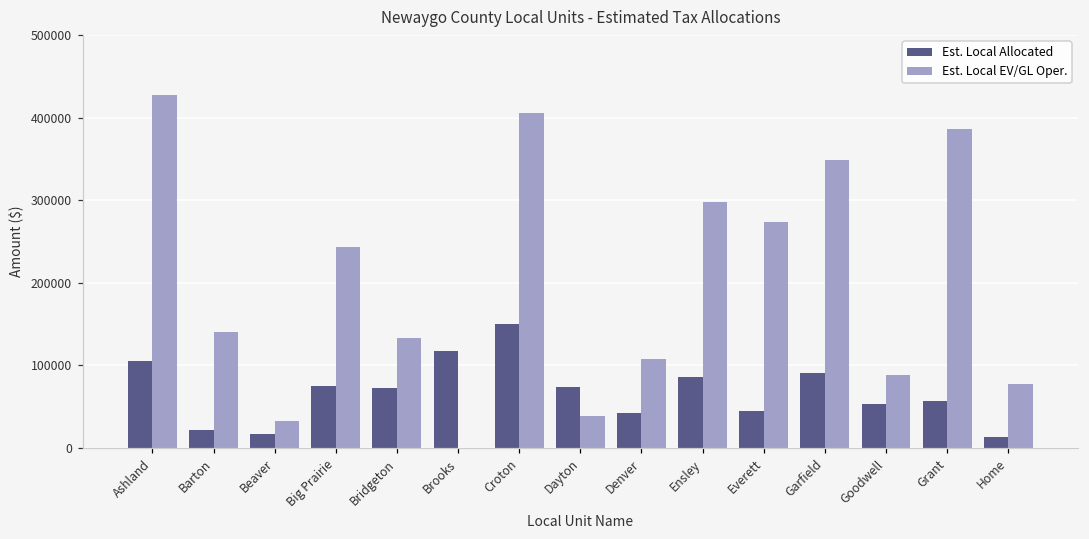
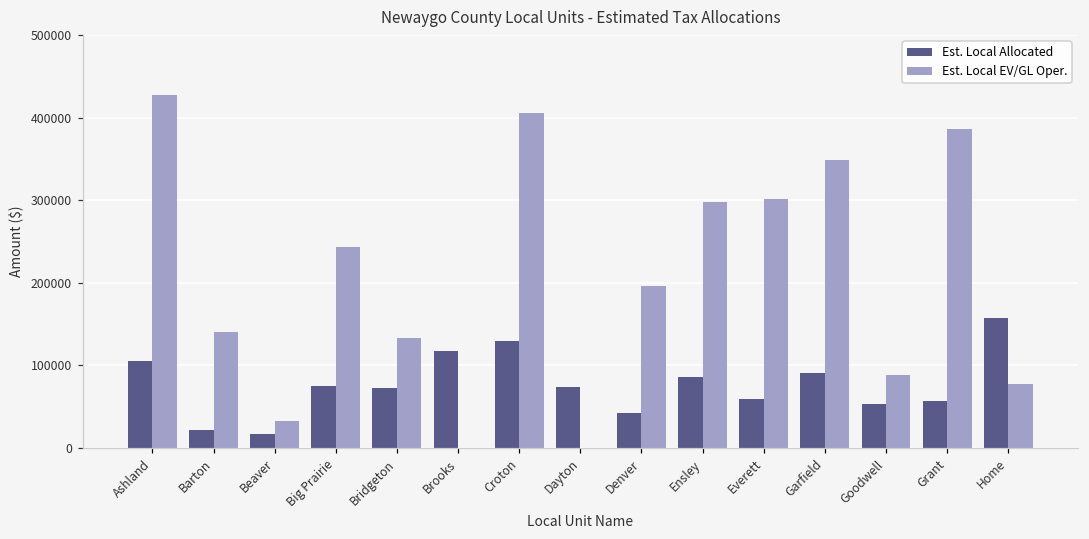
  {
    "Est. Local Allocated": {
      "Ashland": 110000,
      "Barton": 20000,
      "Beaver": 20000,
      "Big Prairie": 70000,
      "Bridgeton": 70000,
      "Brooks": 120000,
-     "Croton": 150000,
+     "Croton": 130000,
      "Dayton": 70000,
      "Denver": 40000,
      "Ensley": 80000,
-     "Everett": 40000,
+     "Everett": 60000,
      "Garfield": 90000,
      "Goodwell": 50000,
      "Grant": 60000,
-     "Home": 10000
+     "Home": 160000
    },
    "Est. Local EV/GL Oper.": {
      "Ashland": 430000,
      "Barton": 140000,
      "Beaver": 30000,
      "Big Prairie": 240000,
      "Bridgeton": 130000,
      "Brooks": 0,
      "Croton": 410000,
-     "Dayton": 40000,
-     "Denver": 110000,
+     "Dayton": 0,
+     "Denver": 200000,
      "Ensley": 300000,
-     "Everett": 270000,
+     "Everett": 300000,
      "Garfield": 350000,
      "Goodwell": 90000,
      "Grant": 390000,
      "Home": 80000
    }
  }
